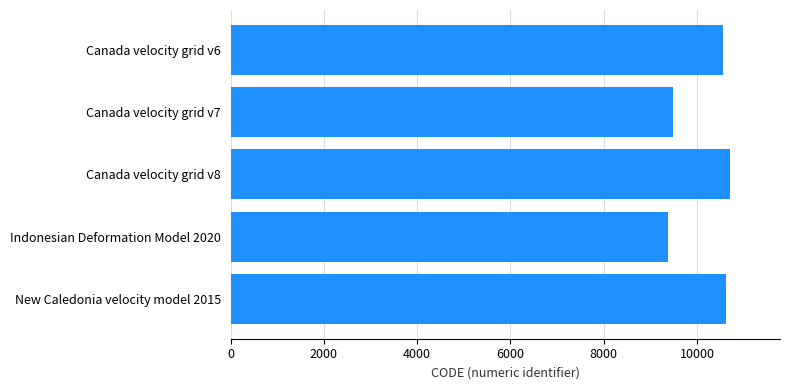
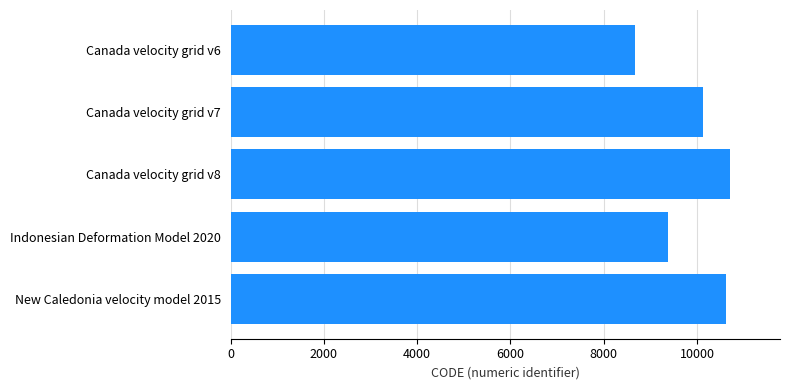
  {
-   "Canada velocity grid v6": 10600,
-   "Canada velocity grid v7": 9500,
+   "Canada velocity grid v6": 8700,
+   "Canada velocity grid v7": 10100,
    "Canada velocity grid v8": 10700,
    "Indonesian Deformation Model 2020": 9400,
    "New Caledonia velocity model 2015": 10600
  }
